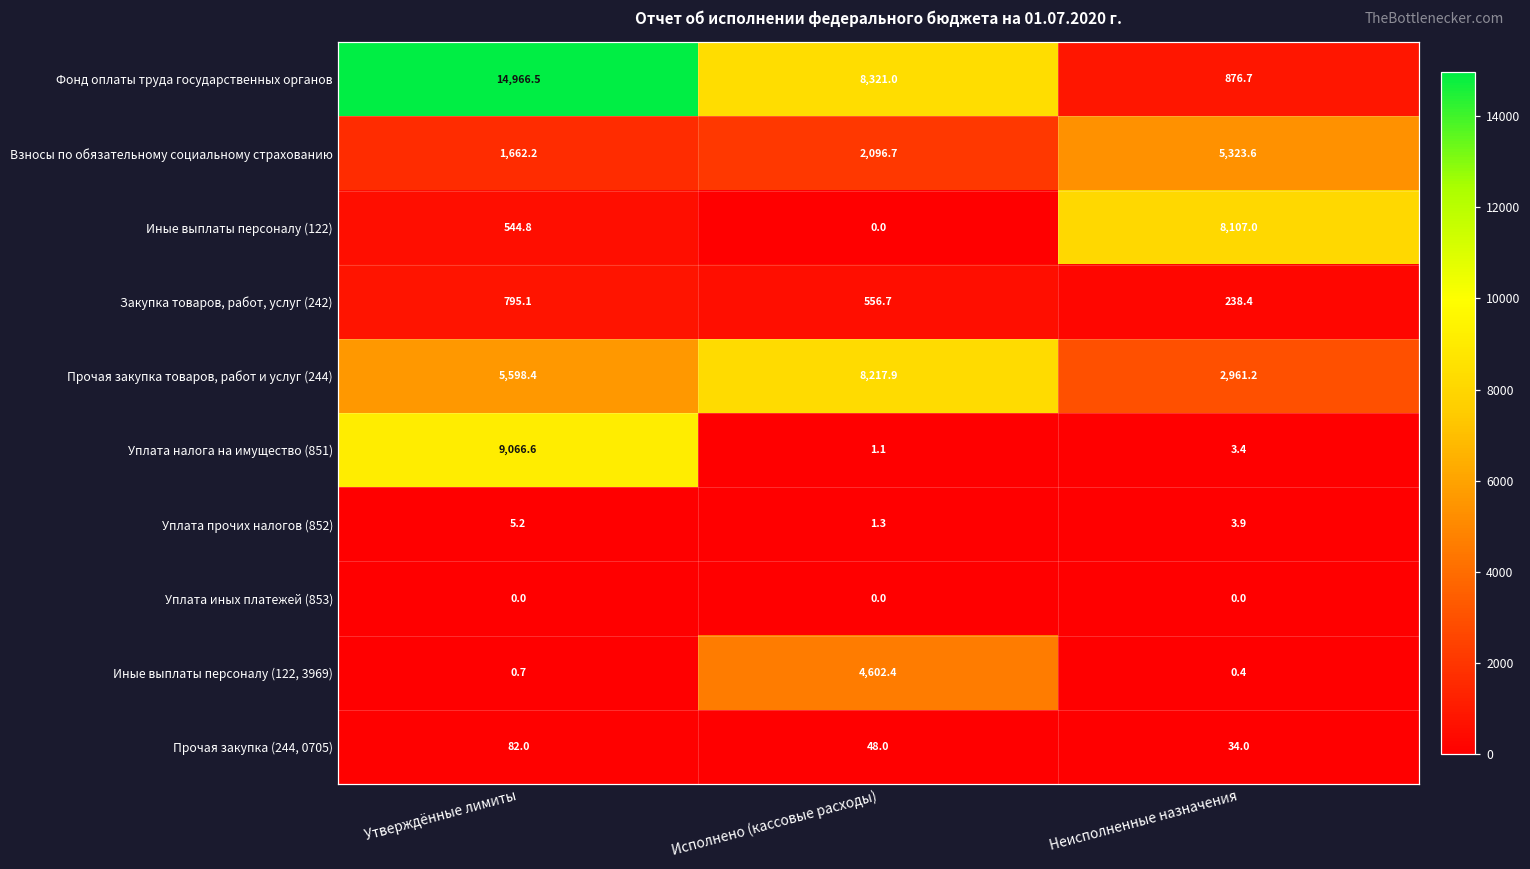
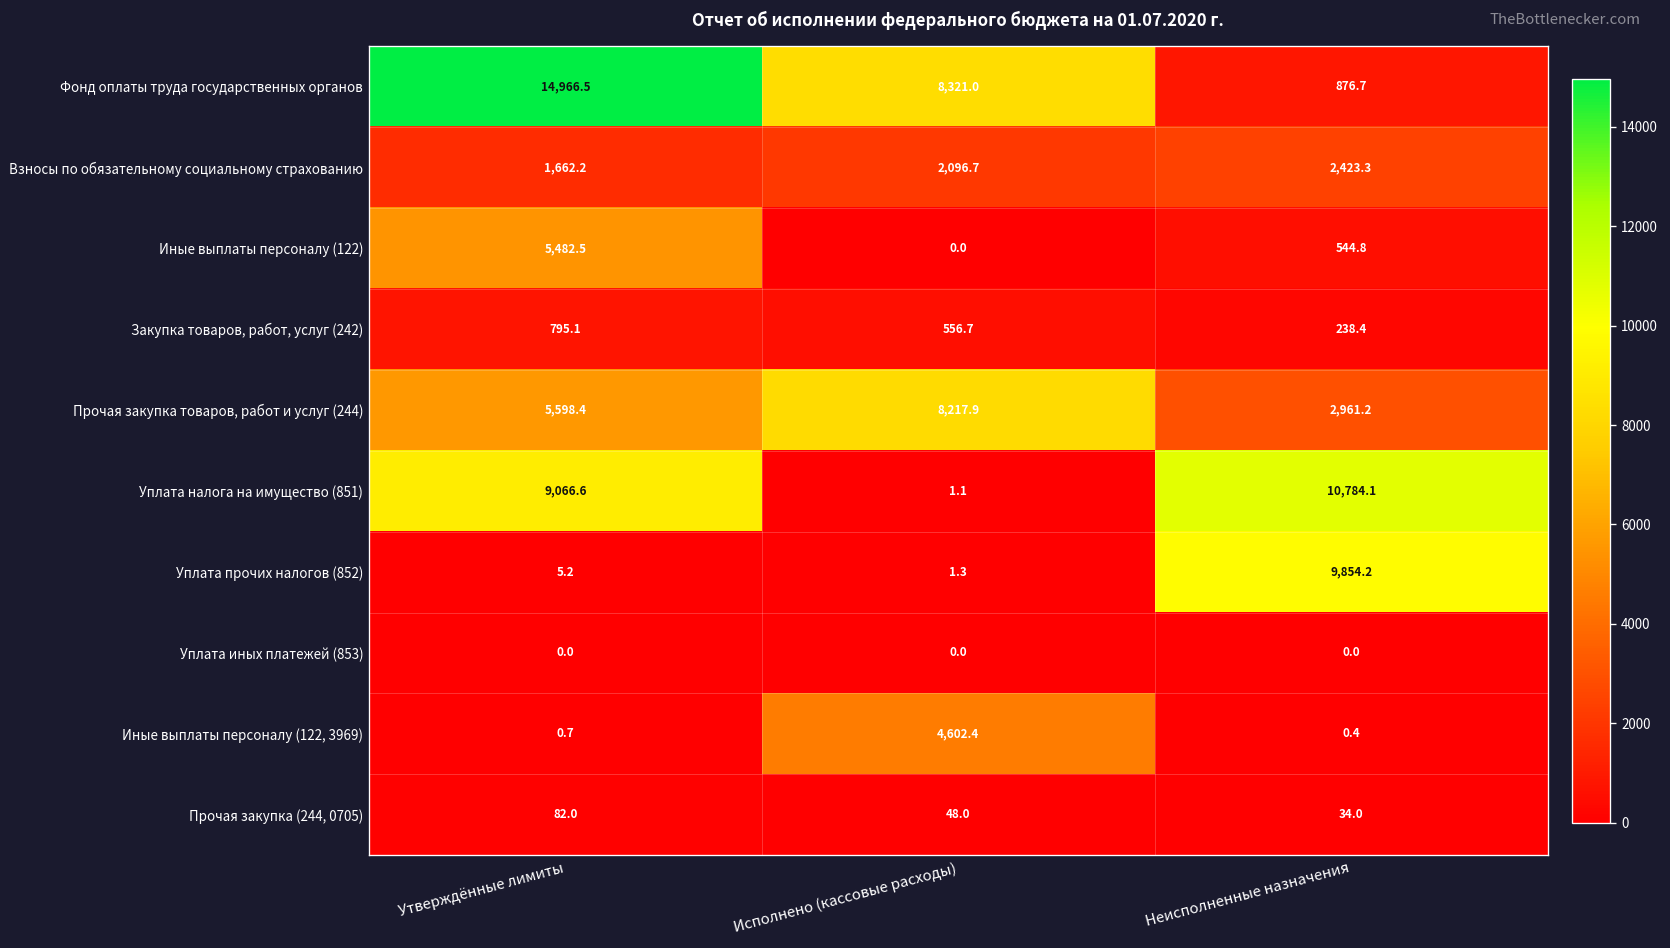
  {
    "Фонд оплаты труда государственных органов": {
      "Утверждённые лимиты": "14,966.5",
      "Исполнено (кассовые расходы)": "8,321.0",
      "Неисполненные назначения": "876.7"
    },
    "Взносы по обязательному социальному страхованию": {
      "Утверждённые лимиты": "1,662.2",
      "Исполнено (кассовые расходы)": "2,096.7",
-     "Неисполненные назначения": "5,323.6"
+     "Неисполненные назначения": "2,423.3"
    },
    "Иные выплаты персоналу (122)": {
-     "Утверждённые лимиты": "544.8",
+     "Утверждённые лимиты": "5,482.5",
      "Исполнено (кассовые расходы)": "0.0",
-     "Неисполненные назначения": "8,107.0"
+     "Неисполненные назначения": "544.8"
    },
    "Закупка товаров, работ, услуг (242)": {
      "Утверждённые лимиты": "795.1",
      "Исполнено (кассовые расходы)": "556.7",
      "Неисполненные назначения": "238.4"
    },
    "Прочая закупка товаров, работ и услуг (244)": {
      "Утверждённые лимиты": "5,598.4",
      "Исполнено (кассовые расходы)": "8,217.9",
      "Неисполненные назначения": "2,961.2"
    },
    "Уплата налога на имущество (851)": {
      "Утверждённые лимиты": "9,066.6",
      "Исполнено (кассовые расходы)": "1.1",
-     "Неисполненные назначения": "3.4"
+     "Неисполненные назначения": "10,784.1"
    },
    "Уплата прочих налогов (852)": {
      "Утверждённые лимиты": "5.2",
      "Исполнено (кассовые расходы)": "1.3",
-     "Неисполненные назначения": "3.9"
+     "Неисполненные назначения": "9,854.2"
    },
    "Уплата иных платежей (853)": {
      "Утверждённые лимиты": "0.0",
      "Исполнено (кассовые расходы)": "0.0",
      "Неисполненные назначения": "0.0"
    },
    "Иные выплаты персоналу (122, 3969)": {
      "Утверждённые лимиты": "0.7",
      "Исполнено (кассовые расходы)": "4,602.4",
      "Неисполненные назначения": "0.4"
    },
    "Прочая закупка (244, 0705)": {
      "Утверждённые лимиты": "82.0",
      "Исполнено (кассовые расходы)": "48.0",
      "Неисполненные назначения": "34.0"
    }
  }
